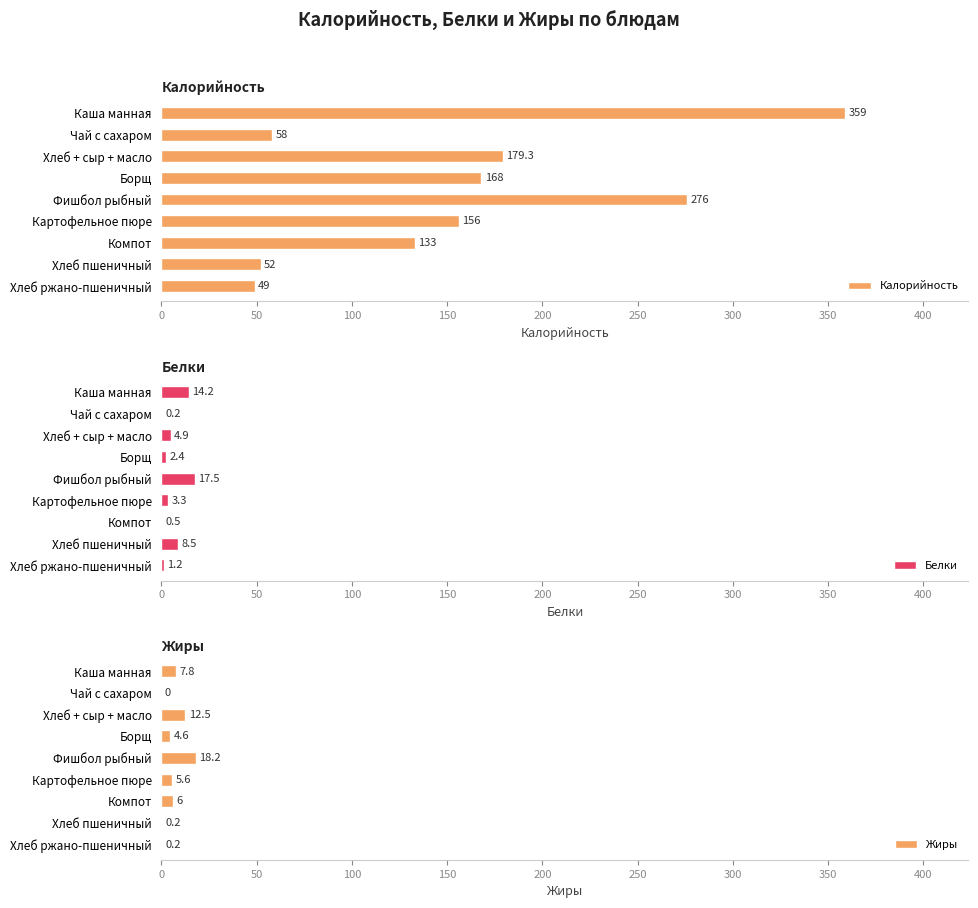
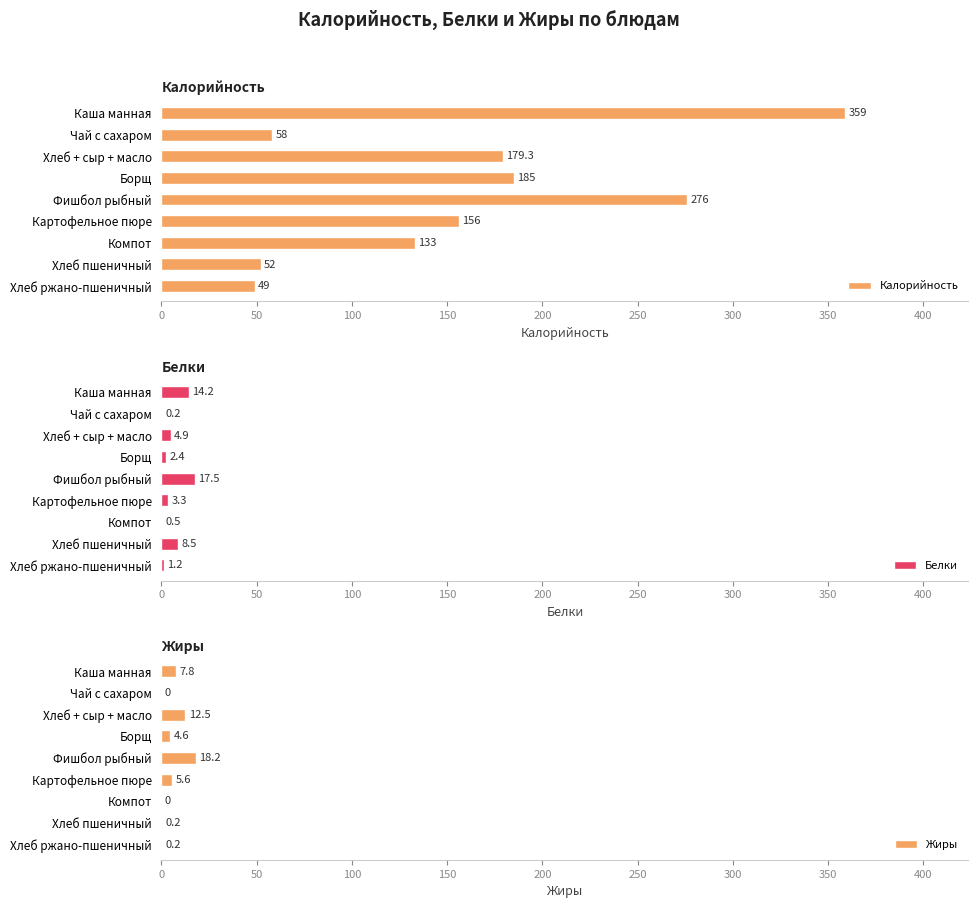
  {
    "Калорийность": {
      "Каша манная": 359,
      "Чай с сахаром": 58,
      "Хлеб + сыр + масло": 179.3,
-     "Борщ": 168,
+     "Борщ": 185,
      "Фишбол рыбный": 276,
      "Картофельное пюре": 156,
      "Компот": 133,
      "Хлеб пшеничный": 52,
      "Хлеб ржано-пшеничный": 49
    },
    "Белки": {
      "Каша манная": 14.2,
      "Чай с сахаром": 0.2,
      "Хлеб + сыр + масло": 4.9,
      "Борщ": 2.4,
      "Фишбол рыбный": 17.5,
      "Картофельное пюре": 3.3,
      "Компот": 0.5,
      "Хлеб пшеничный": 8.5,
      "Хлеб ржано-пшеничный": 1.2
    },
    "Жиры": {
      "Каша манная": 7.8,
      "Чай с сахаром": 0,
      "Хлеб + сыр + масло": 12.5,
      "Борщ": 4.6,
      "Фишбол рыбный": 18.2,
      "Картофельное пюре": 5.6,
-     "Компот": 6,
+     "Компот": 0,
      "Хлеб пшеничный": 0.2,
      "Хлеб ржано-пшеничный": 0.2
    }
  }
